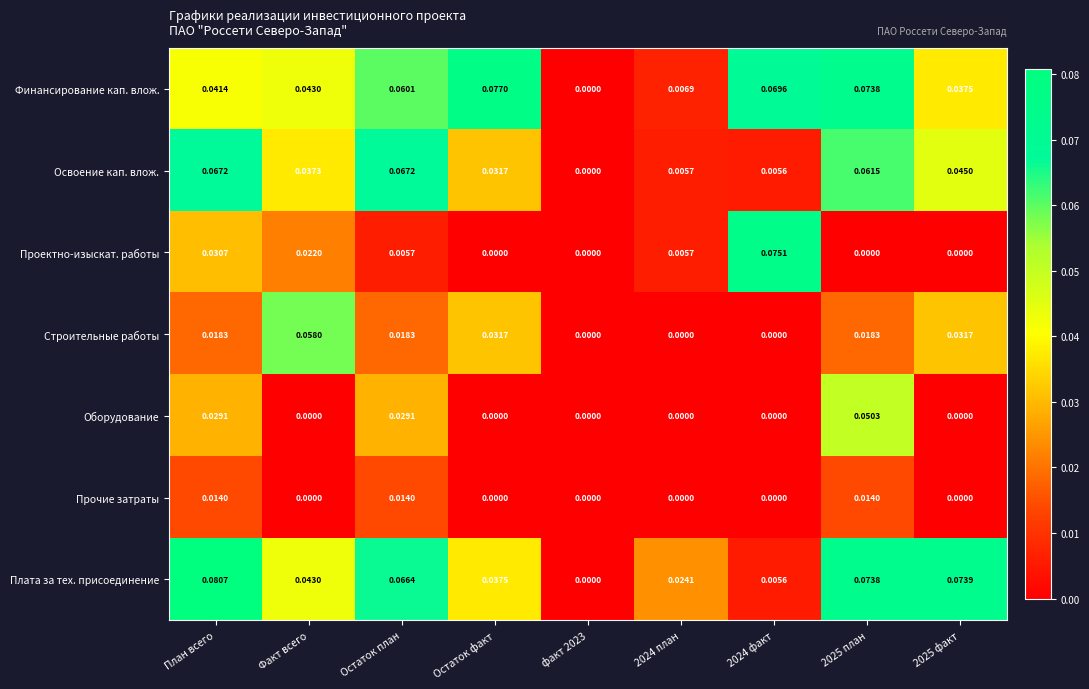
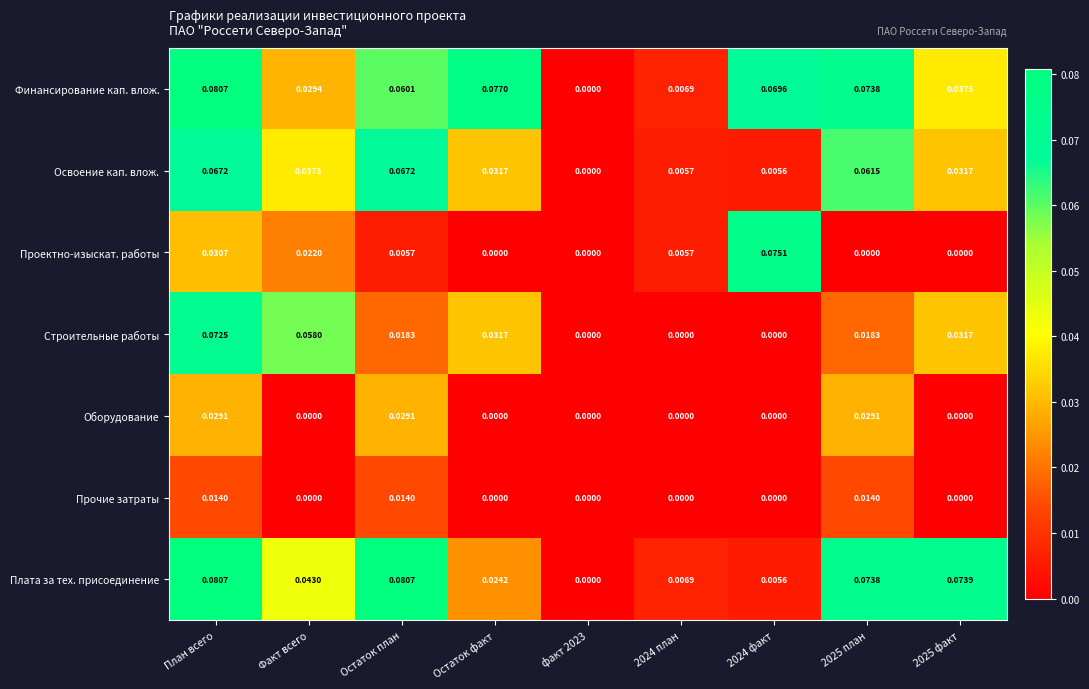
  {
    "Финансирование кап. влож.": {
-     "План всего": 0.0414,
-     "Факт всего": 0.0430,
+     "План всего": 0.0807,
+     "Факт всего": 0.0294,
      "Остаток план": 0.0601,
      "Остаток факт": 0.0770,
      "факт 2023": 0.0000,
      "2024 план": 0.0069,
      "2024 факт": 0.0696,
      "2025 план": 0.0738,
      "2025 факт": 0.0375
    },
    "Освоение кап. влож.": {
      "План всего": 0.0672,
      "Факт всего": 0.0373,
      "Остаток план": 0.0672,
      "Остаток факт": 0.0317,
      "факт 2023": 0.0000,
      "2024 план": 0.0057,
      "2024 факт": 0.0056,
      "2025 план": 0.0615,
-     "2025 факт": 0.0450
+     "2025 факт": 0.0317
    },
    "Проектно-изыскат. работы": {
      "План всего": 0.0307,
      "Факт всего": 0.0220,
      "Остаток план": 0.0057,
      "Остаток факт": 0.0000,
      "факт 2023": 0.0000,
      "2024 план": 0.0057,
      "2024 факт": 0.0751,
      "2025 план": 0.0000,
      "2025 факт": 0.0000
    },
    "Строительные работы": {
-     "План всего": 0.0183,
+     "План всего": 0.0725,
      "Факт всего": 0.0580,
      "Остаток план": 0.0183,
      "Остаток факт": 0.0317,
      "факт 2023": 0.0000,
      "2024 план": 0.0000,
      "2024 факт": 0.0000,
      "2025 план": 0.0183,
      "2025 факт": 0.0317
    },
    "Оборудование": {
      "План всего": 0.0291,
      "Факт всего": 0.0000,
      "Остаток план": 0.0291,
      "Остаток факт": 0.0000,
      "факт 2023": 0.0000,
      "2024 план": 0.0000,
      "2024 факт": 0.0000,
-     "2025 план": 0.0503,
+     "2025 план": 0.0291,
      "2025 факт": 0.0000
    },
    "Прочие затраты": {
      "План всего": 0.0140,
      "Факт всего": 0.0000,
      "Остаток план": 0.0140,
      "Остаток факт": 0.0000,
      "факт 2023": 0.0000,
      "2024 план": 0.0000,
      "2024 факт": 0.0000,
      "2025 план": 0.0140,
      "2025 факт": 0.0000
    },
    "Плата за тех. присоединение": {
      "План всего": 0.0807,
      "Факт всего": 0.0430,
-     "Остаток план": 0.0664,
-     "Остаток факт": 0.0375,
+     "Остаток план": 0.0807,
+     "Остаток факт": 0.0242,
      "факт 2023": 0.0000,
-     "2024 план": 0.0241,
+     "2024 план": 0.0069,
      "2024 факт": 0.0056,
      "2025 план": 0.0738,
      "2025 факт": 0.0739
    }
  }
